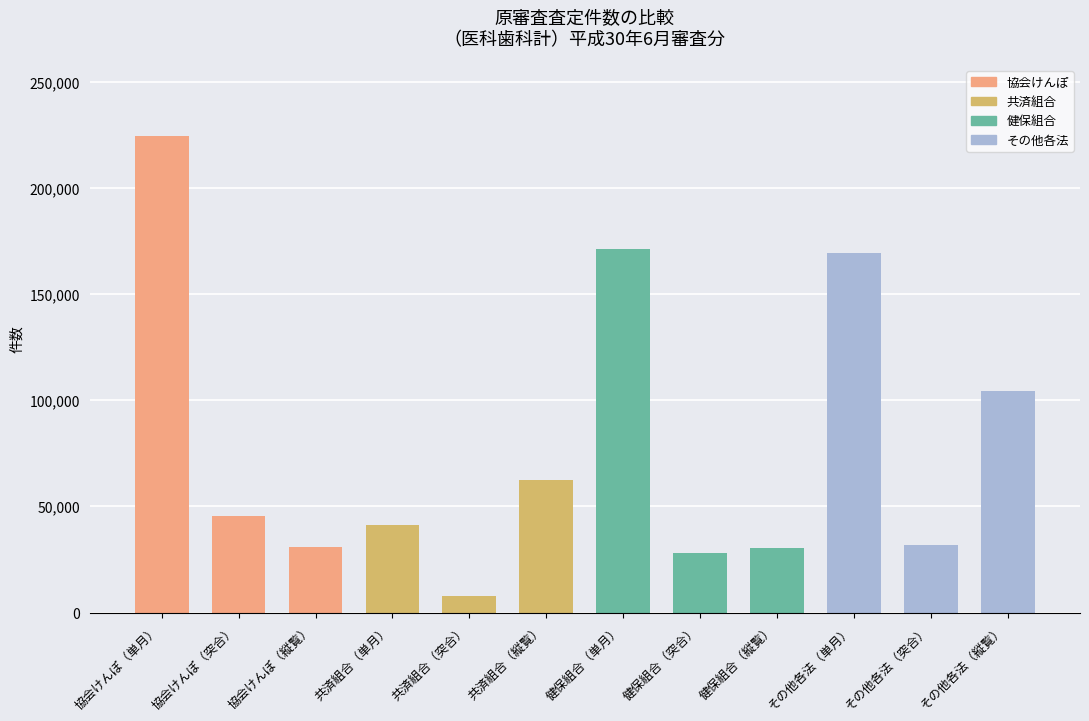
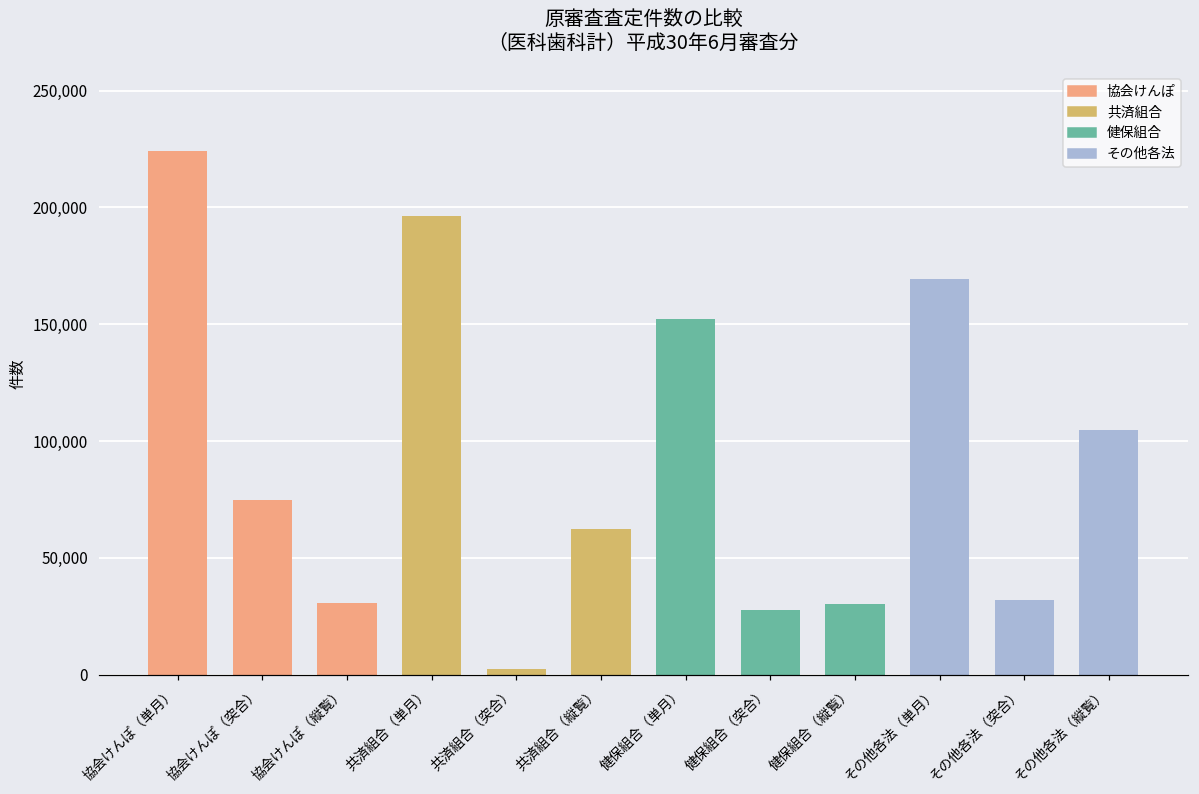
  {
    "協会けんぽ（単月）": "224,000",
-   "協会けんぽ（突合）": "46,000",
+   "協会けんぽ（突合）": "75,000",
    "協会けんぽ（縦覧）": "31,000",
-   "共済組合（単月）": "41,000",
-   "共済組合（突合）": "8,000",
+   "共済組合（単月）": "196,000",
+   "共済組合（突合）": "2,000",
    "共済組合（縦覧）": "62,000",
-   "健保組合（単月）": "171,000",
+   "健保組合（単月）": "152,000",
    "健保組合（突合）": "28,000",
    "健保組合（縦覧）": "30,000",
    "その他各法（単月）": "169,000",
    "その他各法（突合）": "32,000",
    "その他各法（縦覧）": "105,000"
  }
